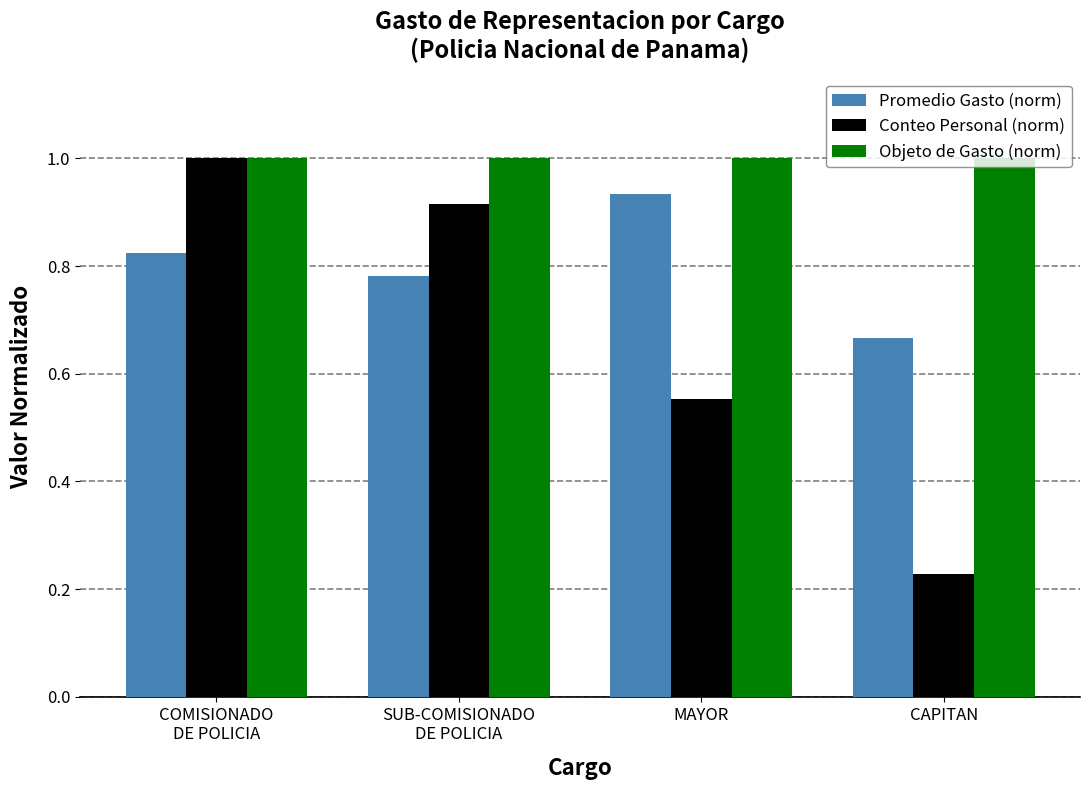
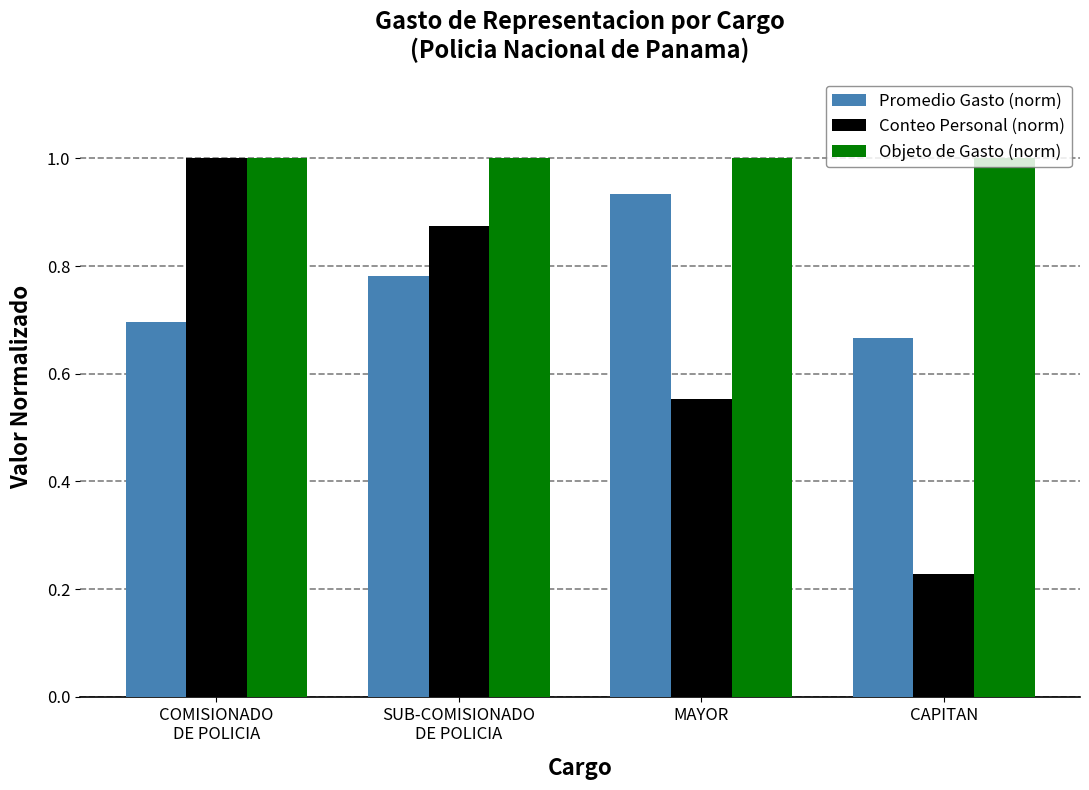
  {
    "Promedio Gasto (norm)": {
-     "COMISIONADO DE POLICIA": 0.83,
+     "COMISIONADO DE POLICIA": 0.70,
      "SUB-COMISIONADO DE POLICIA": 0.78,
      "MAYOR": 0.93,
      "CAPITAN": 0.67
    },
    "Conteo Personal (norm)": {
      "COMISIONADO DE POLICIA": 1.00,
-     "SUB-COMISIONADO DE POLICIA": 0.92,
+     "SUB-COMISIONADO DE POLICIA": 0.88,
      "MAYOR": 0.55,
      "CAPITAN": 0.23
    },
    "Objeto de Gasto (norm)": {
      "COMISIONADO DE POLICIA": 1.00,
      "SUB-COMISIONADO DE POLICIA": 1.00,
      "MAYOR": 1.00
    }
  }
